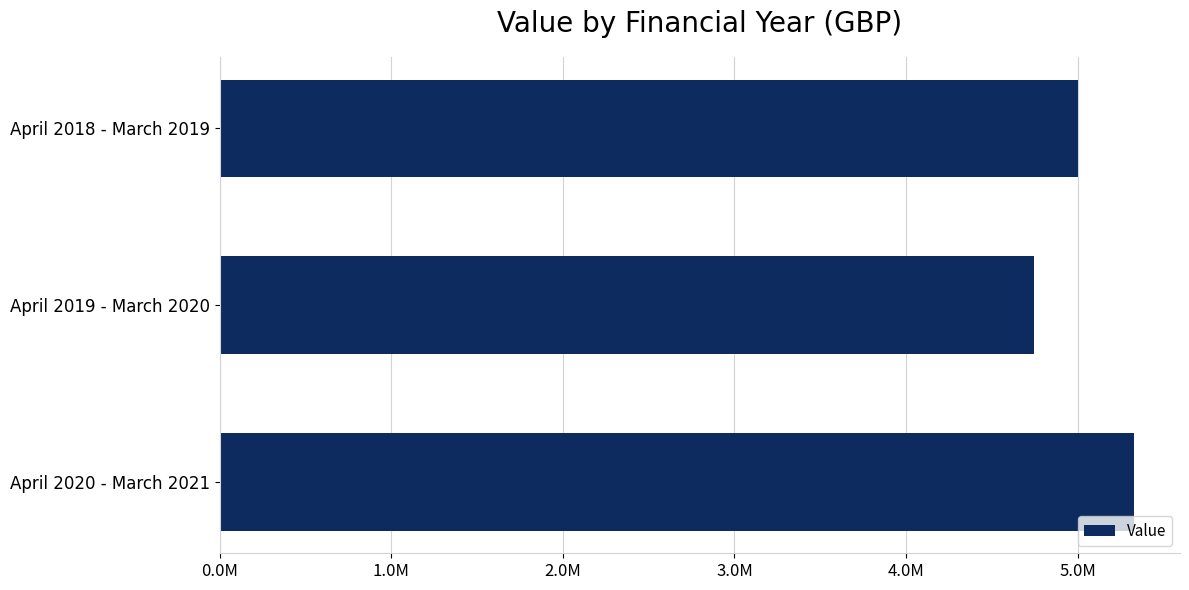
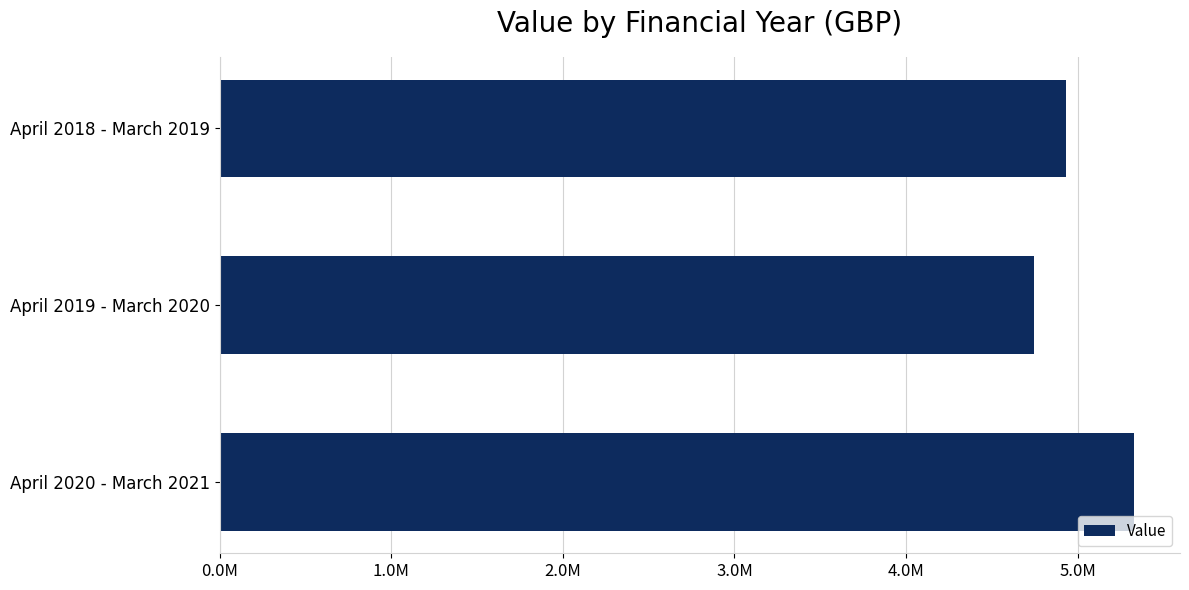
  {
-   "April 2018 - March 2019": 5000000,
+   "April 2018 - March 2019": 4930000,
    "April 2019 - March 2020": 4750000,
    "April 2020 - March 2021": 5330000
  }
